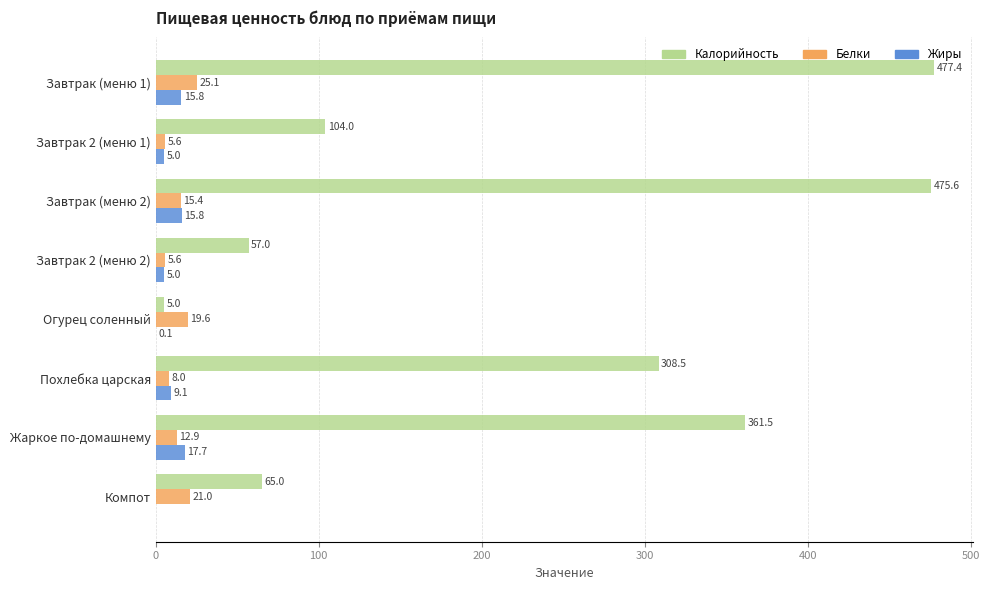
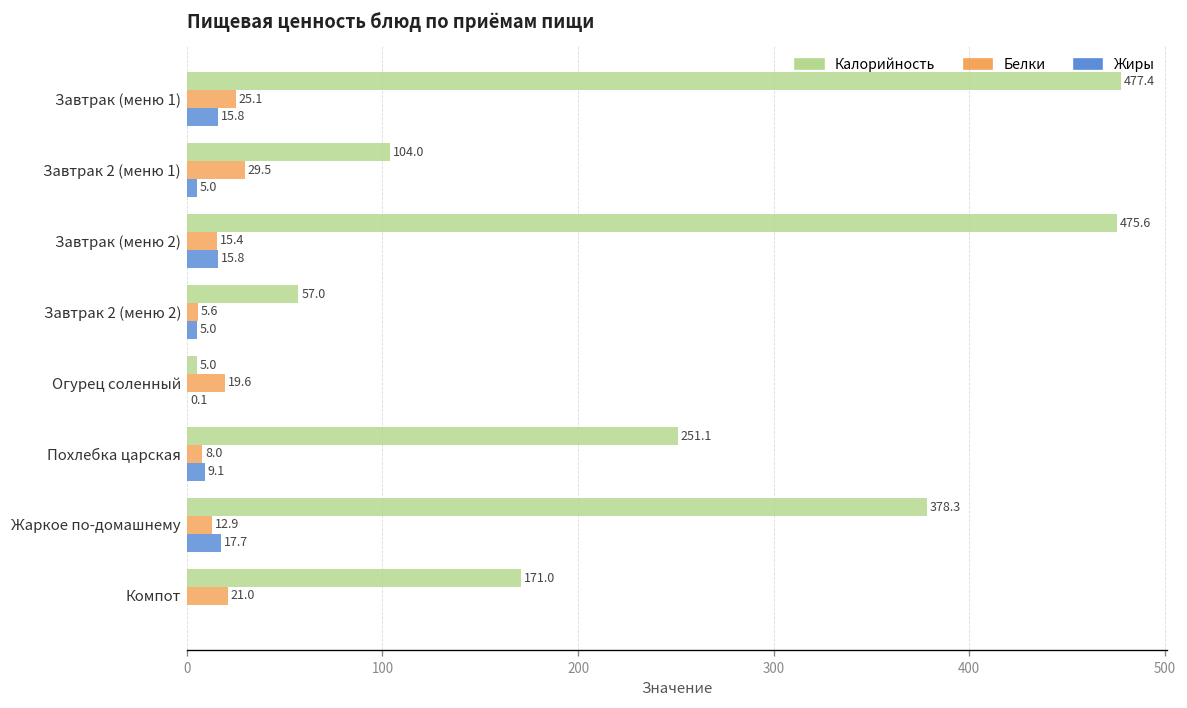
  {
    "Калорийность": {
      "Завтрак (меню 1)": 477.4,
      "Завтрак 2 (меню 1)": 104.0,
      "Завтрак (меню 2)": 475.6,
      "Завтрак 2 (меню 2)": 57.0,
      "Огурец соленный": 5.0,
-     "Похлебка царская": 308.5,
-     "Жаркое по-домашнему": 361.5,
-     "Компот": 65.0
+     "Похлебка царская": 251.1,
+     "Жаркое по-домашнему": 378.3,
+     "Компот": 171.0
    },
    "Белки": {
      "Завтрак (меню 1)": 25.1,
-     "Завтрак 2 (меню 1)": 5.6,
+     "Завтрак 2 (меню 1)": 29.5,
      "Завтрак (меню 2)": 15.4,
      "Завтрак 2 (меню 2)": 5.6,
      "Огурец соленный": 19.6,
      "Похлебка царская": 8.0,
      "Жаркое по-домашнему": 12.9,
      "Компот": 21.0
    },
    "Жиры": {
      "Завтрак (меню 1)": 15.8,
      "Завтрак 2 (меню 1)": 5.0,
      "Завтрак (меню 2)": 15.8,
      "Завтрак 2 (меню 2)": 5.0,
      "Огурец соленный": 0.1,
      "Похлебка царская": 9.1,
      "Жаркое по-домашнему": 17.7
    }
  }
